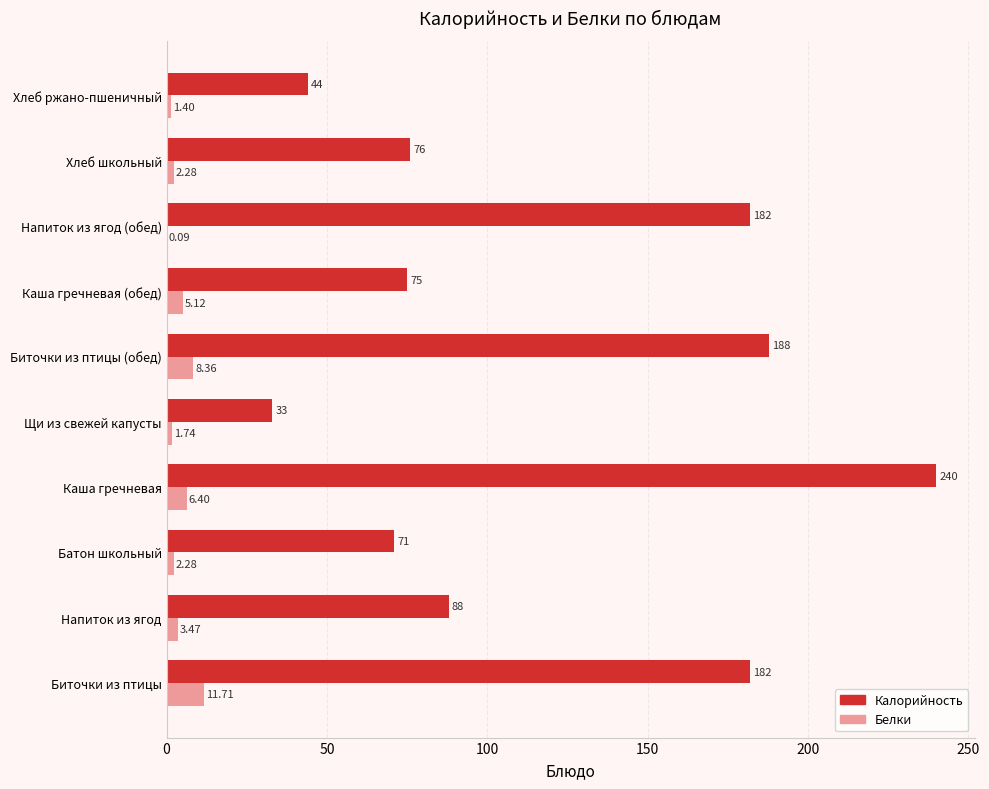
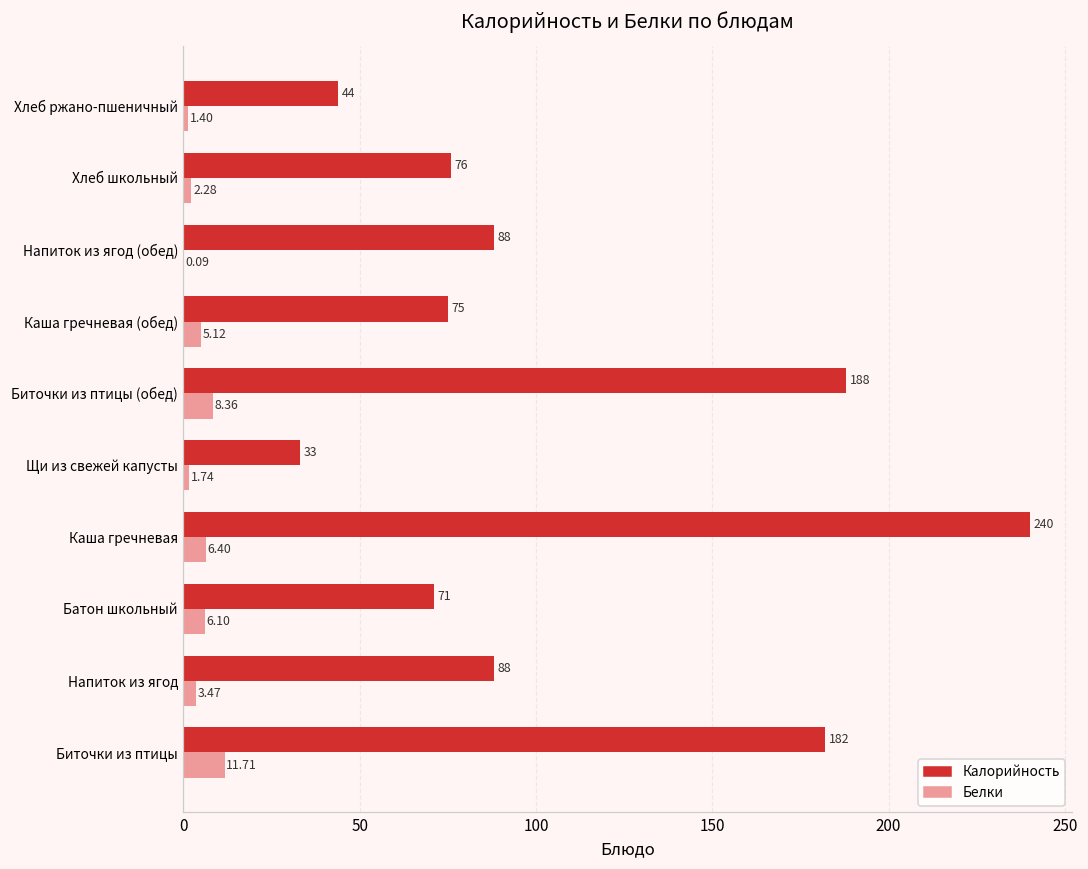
  {
    "Калорийность": {
      "Хлеб ржано-пшеничный": 44,
      "Хлеб школьный": 76,
-     "Напиток из ягод (обед)": 182,
+     "Напиток из ягод (обед)": 88,
      "Каша гречневая (обед)": 75,
      "Биточки из птицы (обед)": 188,
      "Щи из свежей капусты": 33,
      "Каша гречневая": 240,
      "Батон школьный": 71,
      "Напиток из ягод": 88,
      "Биточки из птицы": 182
    },
    "Белки": {
      "Хлеб ржано-пшеничный": 1.40,
      "Хлеб школьный": 2.28,
      "Напиток из ягод (обед)": 0.09,
      "Каша гречневая (обед)": 5.12,
      "Биточки из птицы (обед)": 8.36,
      "Щи из свежей капусты": 1.74,
      "Каша гречневая": 6.40,
-     "Батон школьный": 2.28,
+     "Батон школьный": 6.10,
      "Напиток из ягод": 3.47,
      "Биточки из птицы": 11.71
    }
  }
